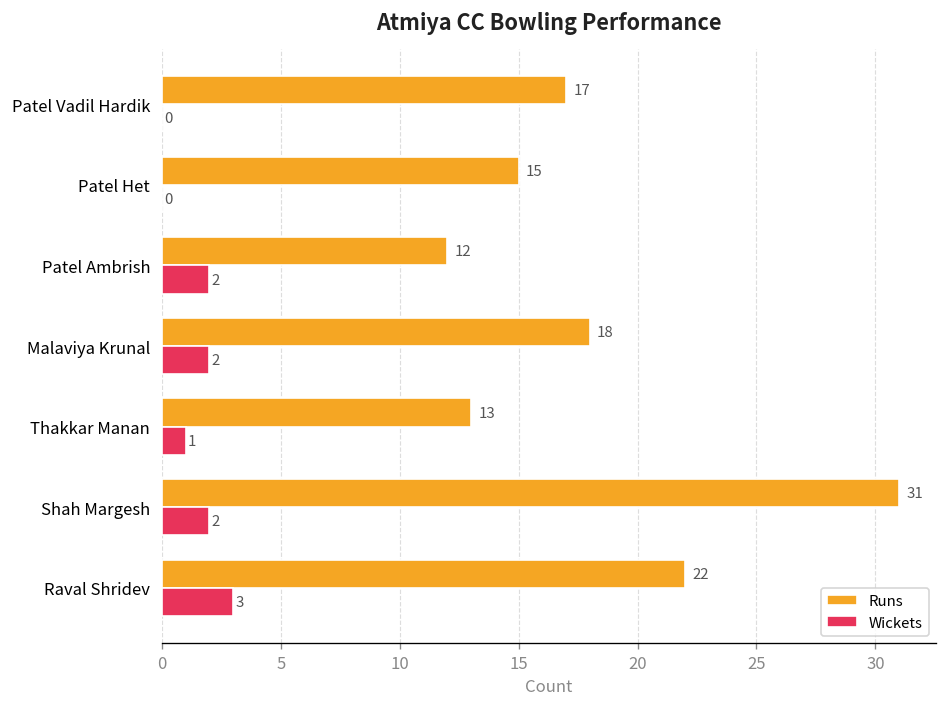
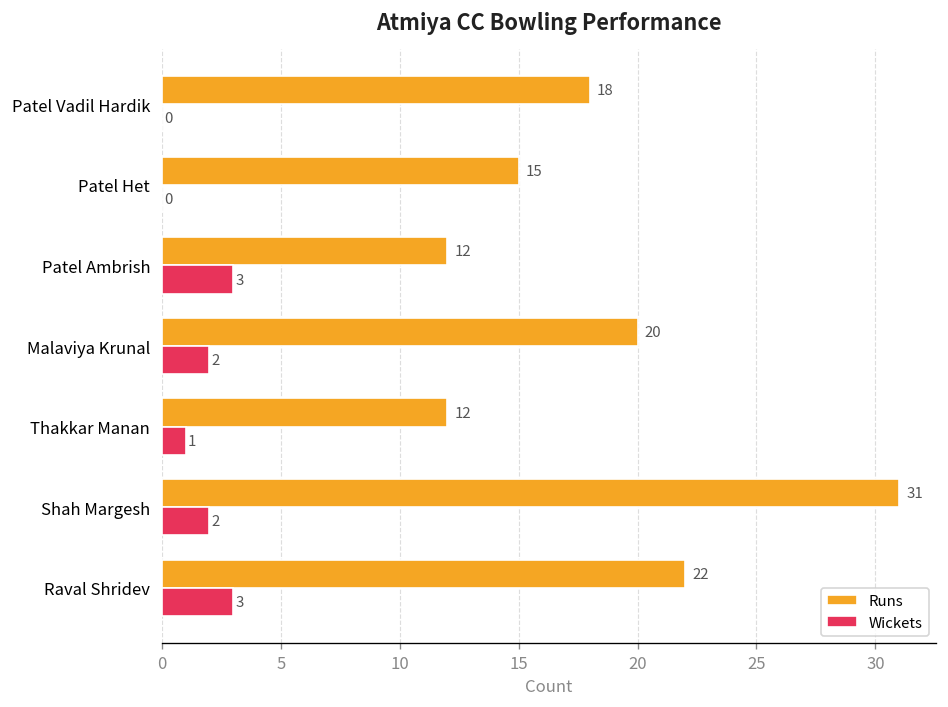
  {
    "Runs": {
-     "Patel Vadil Hardik": 17,
+     "Patel Vadil Hardik": 18,
      "Patel Het": 15,
      "Patel Ambrish": 12,
-     "Malaviya Krunal": 18,
-     "Thakkar Manan": 13,
+     "Malaviya Krunal": 20,
+     "Thakkar Manan": 12,
      "Shah Margesh": 31,
      "Raval Shridev": 22
    },
    "Wickets": {
      "Patel Vadil Hardik": 0,
      "Patel Het": 0,
-     "Patel Ambrish": 2,
+     "Patel Ambrish": 3,
      "Malaviya Krunal": 2,
      "Thakkar Manan": 1,
      "Shah Margesh": 2,
      "Raval Shridev": 3
    }
  }
